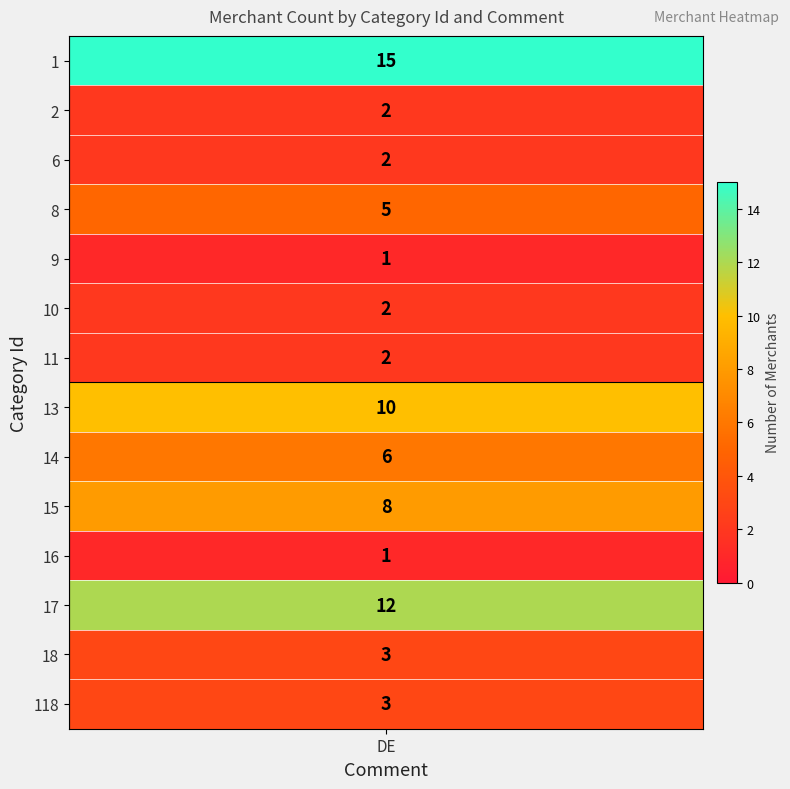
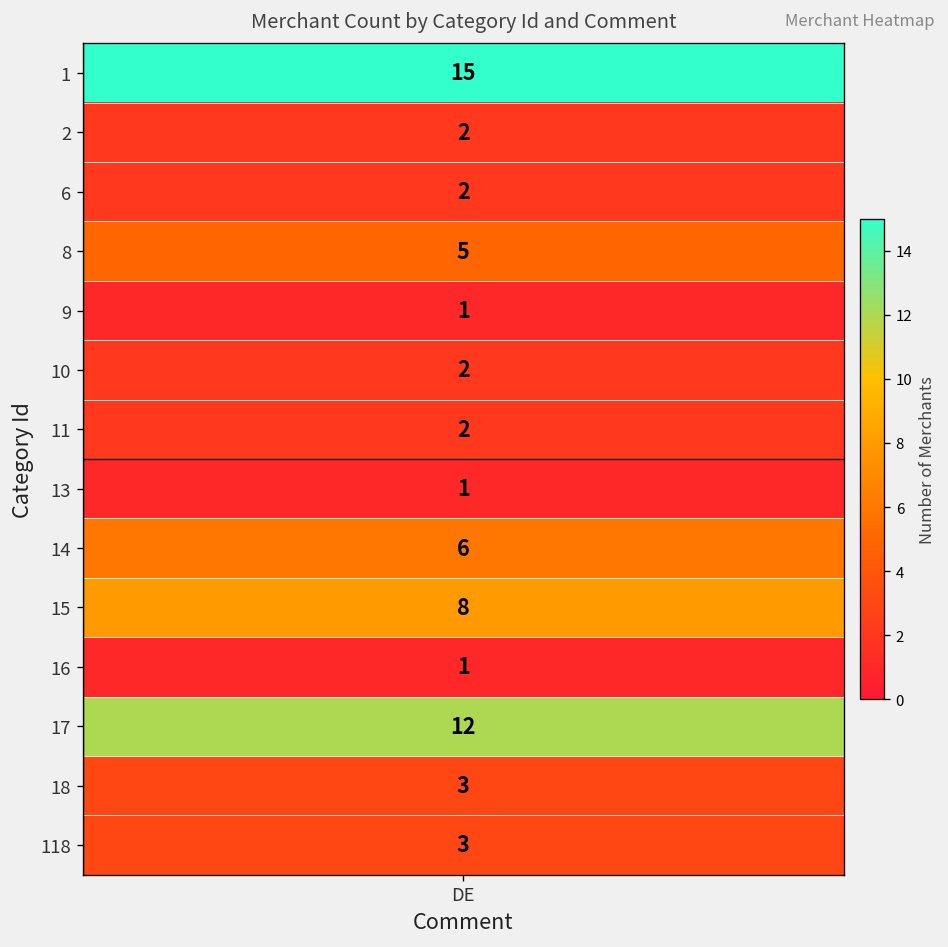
  {
    "1": {
      "DE": 15
    },
    "2": {
      "DE": 2
    },
    "6": {
      "DE": 2
    },
    "8": {
      "DE": 5
    },
    "9": {
      "DE": 1
    },
    "10": {
      "DE": 2
    },
    "11": {
      "DE": 2
    },
    "13": {
-     "DE": 10
+     "DE": 1
    },
    "14": {
      "DE": 6
    },
    "15": {
      "DE": 8
    },
    "16": {
      "DE": 1
    },
    "17": {
      "DE": 12
    },
    "18": {
      "DE": 3
    },
    "118": {
      "DE": 3
    }
  }
